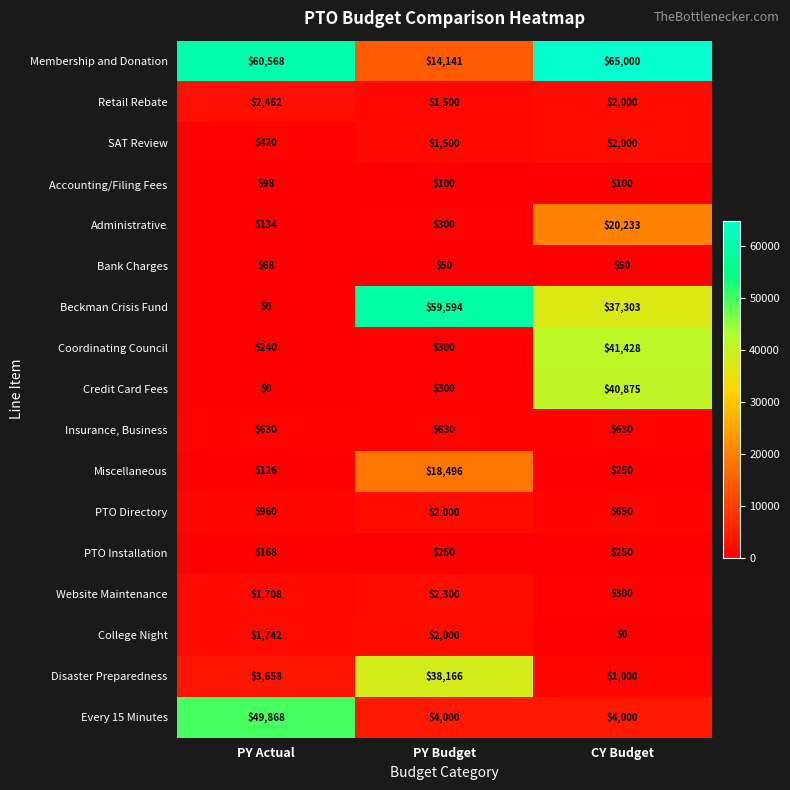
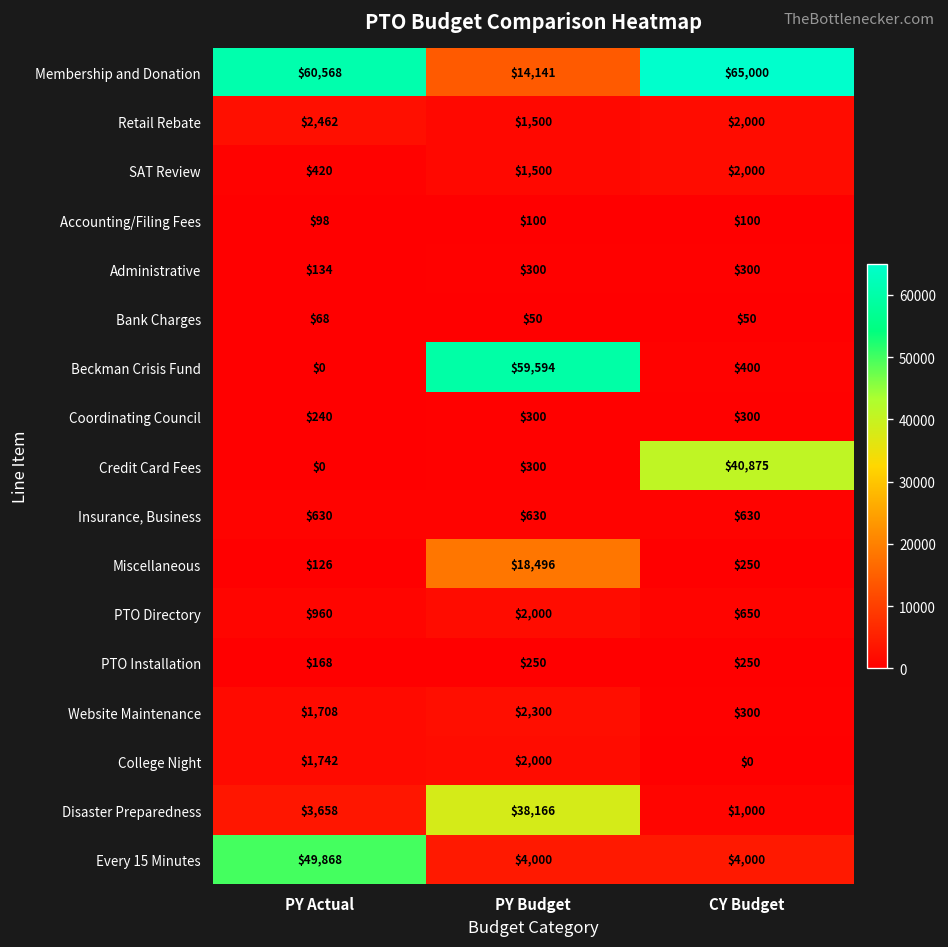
  {
    "Membership and Donation": {
      "PY Actual": "$60,568",
      "PY Budget": "$14,141",
      "CY Budget": "$65,000"
    },
    "Retail Rebate": {
      "PY Actual": "$2,462",
      "PY Budget": "$1,500",
      "CY Budget": "$2,000"
    },
    "SAT Review": {
      "PY Actual": "$420",
      "PY Budget": "$1,500",
      "CY Budget": "$2,000"
    },
    "Accounting/Filing Fees": {
      "PY Actual": "$98",
      "PY Budget": "$100",
      "CY Budget": "$100"
    },
    "Administrative": {
      "PY Actual": "$134",
      "PY Budget": "$300",
-     "CY Budget": "$20,233"
+     "CY Budget": "$300"
    },
    "Bank Charges": {
      "PY Actual": "$68",
      "PY Budget": "$50",
      "CY Budget": "$50"
    },
    "Beckman Crisis Fund": {
      "PY Actual": "$0",
      "PY Budget": "$59,594",
-     "CY Budget": "$37,303"
+     "CY Budget": "$400"
    },
    "Coordinating Council": {
      "PY Actual": "$240",
      "PY Budget": "$300",
-     "CY Budget": "$41,428"
+     "CY Budget": "$300"
    },
    "Credit Card Fees": {
      "PY Actual": "$0",
      "PY Budget": "$300",
      "CY Budget": "$40,875"
    },
    "Insurance, Business": {
      "PY Actual": "$630",
      "PY Budget": "$630",
      "CY Budget": "$630"
    },
    "Miscellaneous": {
      "PY Actual": "$126",
      "PY Budget": "$18,496",
      "CY Budget": "$250"
    },
    "PTO Directory": {
      "PY Actual": "$960",
      "PY Budget": "$2,000",
      "CY Budget": "$650"
    },
    "PTO Installation": {
      "PY Actual": "$168",
      "PY Budget": "$250",
      "CY Budget": "$250"
    },
    "Website Maintenance": {
      "PY Actual": "$1,708",
      "PY Budget": "$2,300",
      "CY Budget": "$300"
    },
    "College Night": {
      "PY Actual": "$1,742",
      "PY Budget": "$2,000",
      "CY Budget": "$0"
    },
    "Disaster Preparedness": {
      "PY Actual": "$3,658",
      "PY Budget": "$38,166",
      "CY Budget": "$1,000"
    },
    "Every 15 Minutes": {
      "PY Actual": "$49,868",
      "PY Budget": "$4,000",
      "CY Budget": "$4,000"
    }
  }
